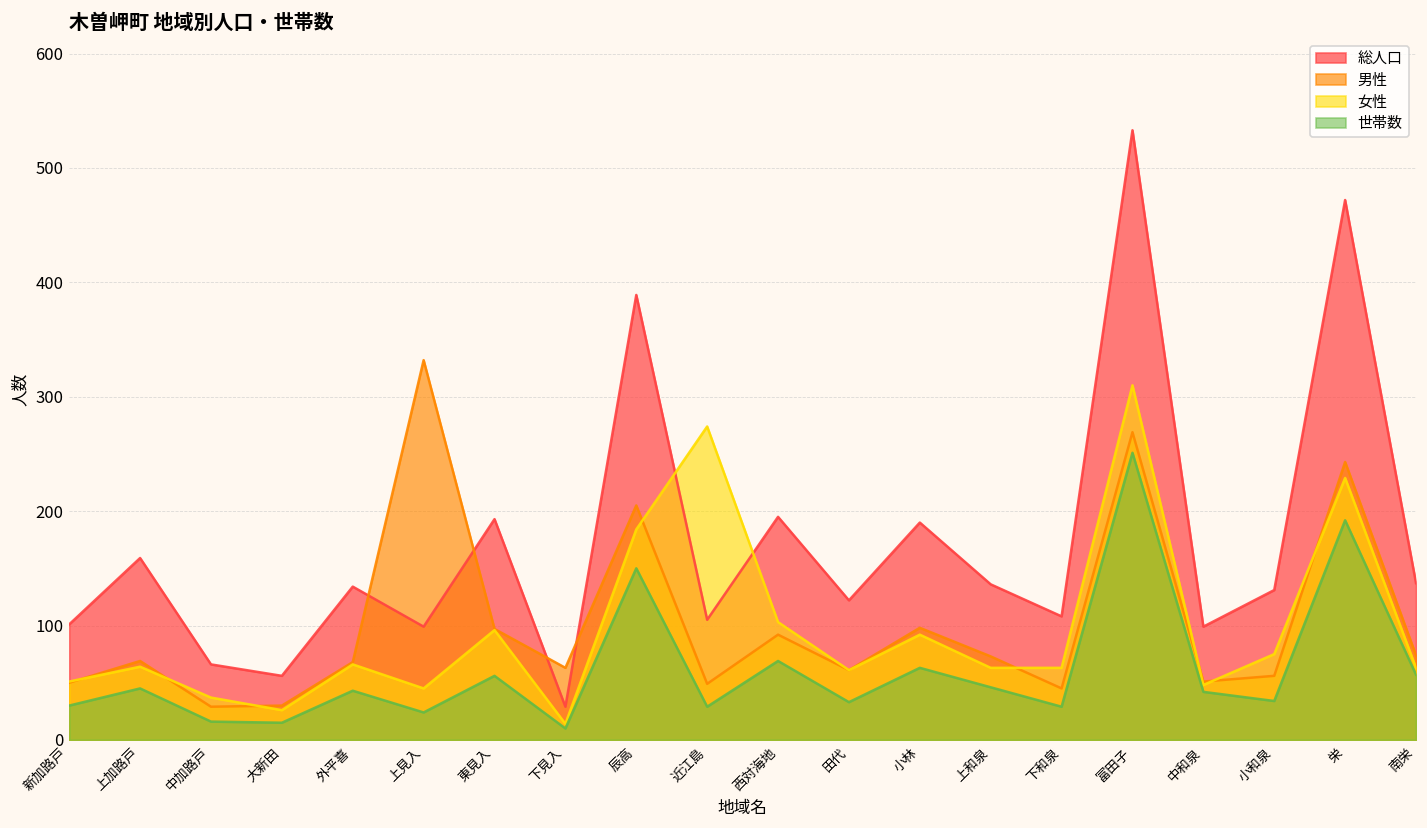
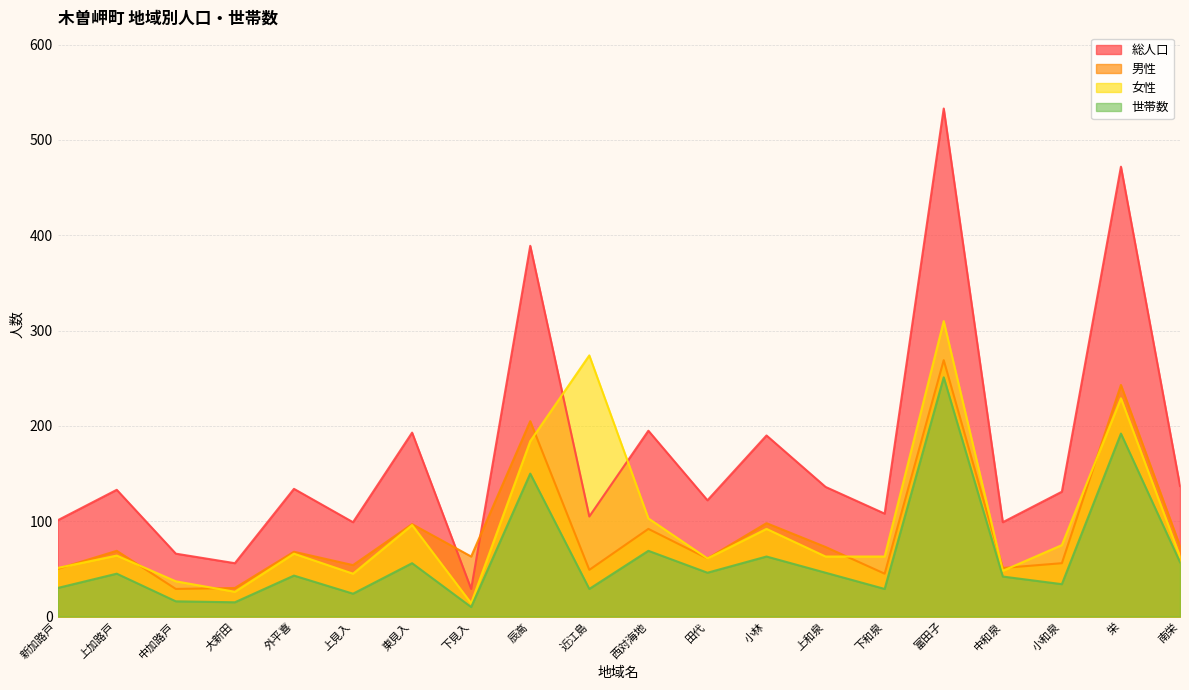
  {
    "総人口": {
      "新加路戸": 100,
-     "上加路戸": 160,
+     "上加路戸": 130,
      "中加路戸": 70,
      "大新田": 60,
      "外平喜": 130,
      "上見入": 100,
      "東見入": 190,
      "下見入": 30,
      "辰高": 390,
      "近江島": 110,
      "西対海地": 200,
      "田代": 120,
      "小林": 190,
      "上和泉": 140,
      "下和泉": 110,
      "富田子": 530,
      "中和泉": 100,
      "小和泉": 130,
      "栄": 470,
      "南栄": 140
    },
    "男性": {
      "上加路戸": 70,
      "中加路戸": 30,
      "大新田": 30,
-     "上見入": 330,
+     "上見入": 50,
      "下見入": 60,
      "辰高": 210,
      "近江島": 50,
      "西対海地": 90,
      "小林": 100,
      "上和泉": 70,
      "下和泉": 50,
      "富田子": 270,
      "中和泉": 50,
      "小和泉": 60,
      "栄": 240,
      "南栄": 70
    },
    "女性": {
      "上加路戸": 60,
      "中加路戸": 40,
      "大新田": 30,
      "上見入": 50,
      "下見入": 10,
      "辰高": 180,
      "近江島": 270,
      "西対海地": 100,
      "小林": 90,
      "上和泉": 60,
      "下和泉": 60,
      "富田子": 310,
      "中和泉": 50,
      "小和泉": 80,
      "栄": 230,
      "南栄": 60
    },
    "世帯数": {
      "新加路戸": 30,
      "上加路戸": 50,
      "中加路戸": 20,
      "大新田": 20,
      "外平喜": 40,
      "上見入": 20,
      "東見入": 60,
      "下見入": 10,
      "辰高": 150,
      "近江島": 30,
      "西対海地": 70,
-     "田代": 30,
+     "田代": 50,
      "小林": 60,
      "上和泉": 50,
      "下和泉": 30,
      "富田子": 250,
      "中和泉": 40,
      "小和泉": 30,
      "栄": 190,
      "南栄": 60
    }
  }
